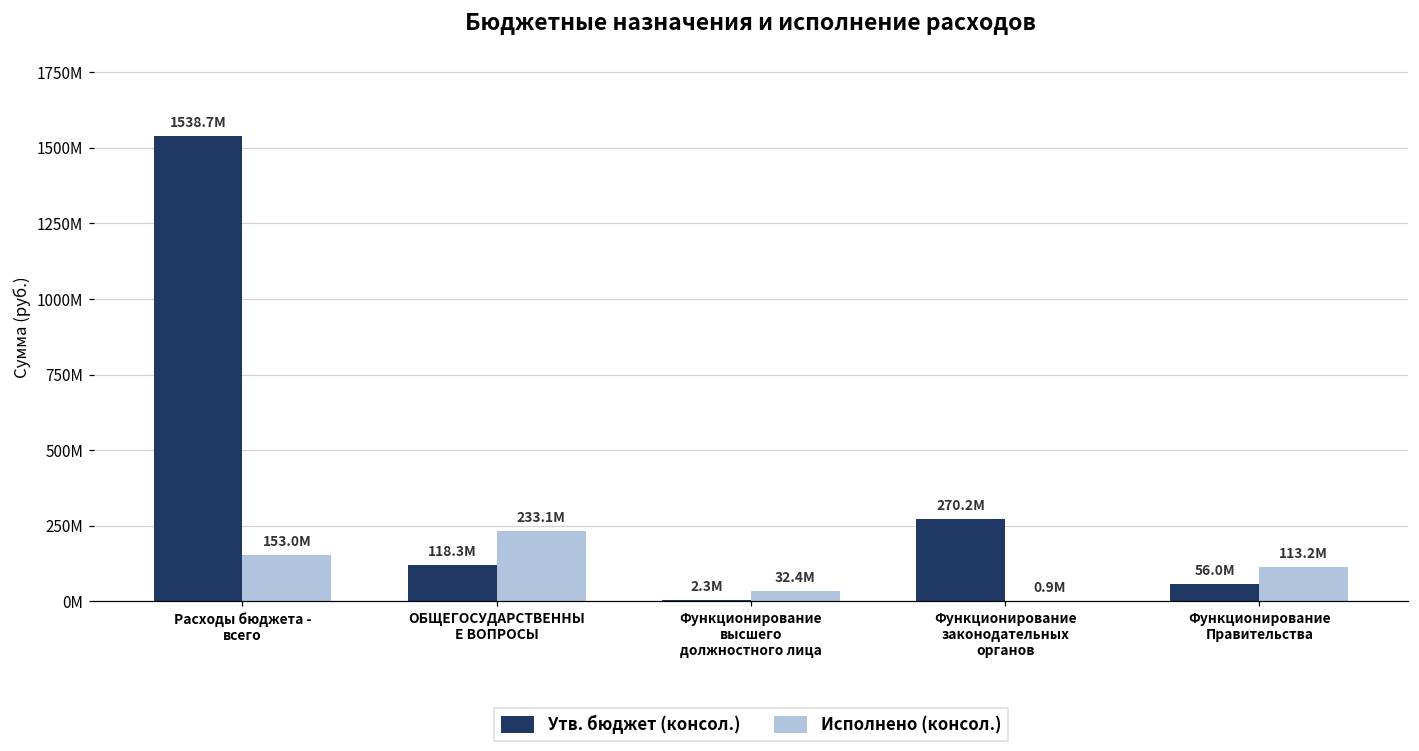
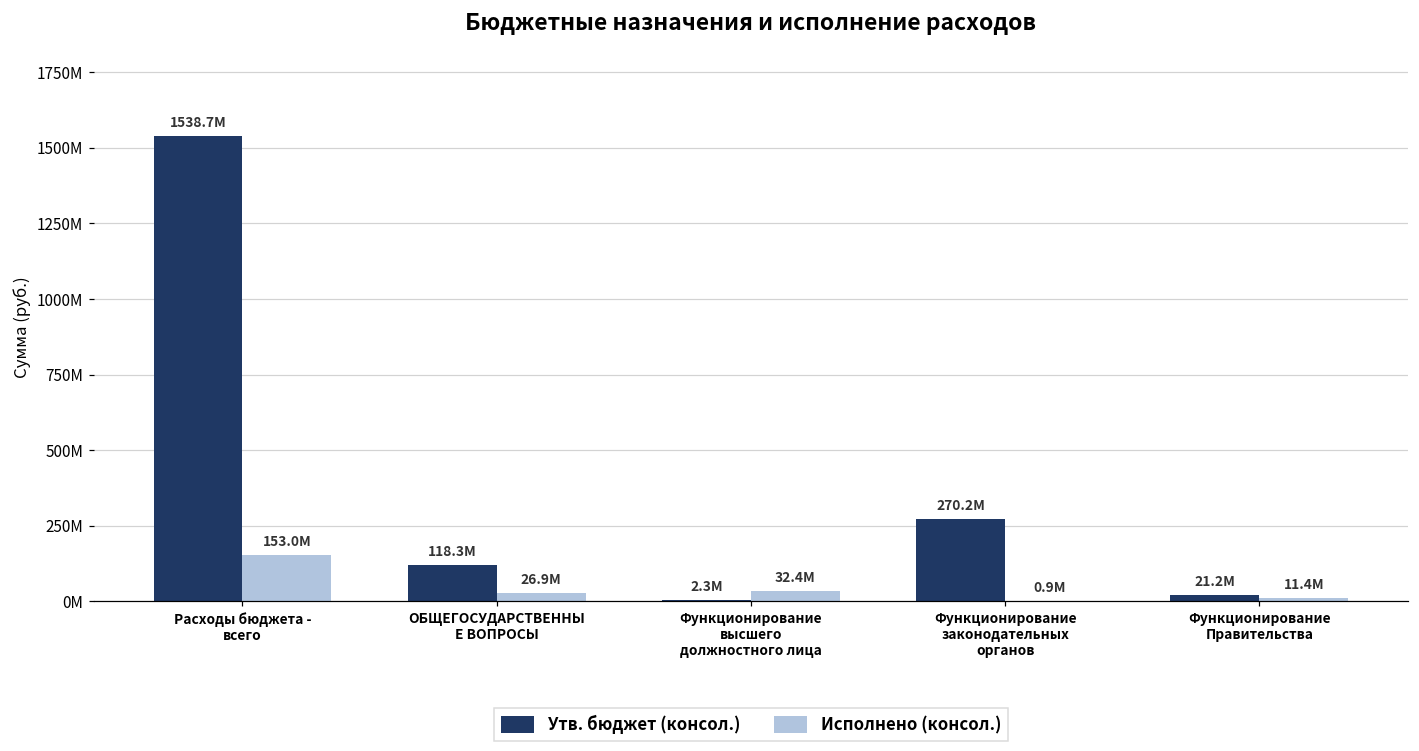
  {
    "Утв. бюджет (консол.)": {
      "Расходы бюджета - всего": "1538.7M",
      "ОБЩЕГОСУДАРСТВЕННЫ Е ВОПРОСЫ": "118.3M",
      "Функционирование высшего должностного лица": "2.3M",
      "Функционирование законодательных органов": "270.2M",
-     "Функционирование Правительства": "56.0M"
+     "Функционирование Правительства": "21.2M"
    },
    "Исполнено (консол.)": {
      "Расходы бюджета - всего": "153.0M",
-     "ОБЩЕГОСУДАРСТВЕННЫ Е ВОПРОСЫ": "233.1M",
+     "ОБЩЕГОСУДАРСТВЕННЫ Е ВОПРОСЫ": "26.9M",
      "Функционирование высшего должностного лица": "32.4M",
      "Функционирование законодательных органов": "0.9M",
-     "Функционирование Правительства": "113.2M"
+     "Функционирование Правительства": "11.4M"
    }
  }
